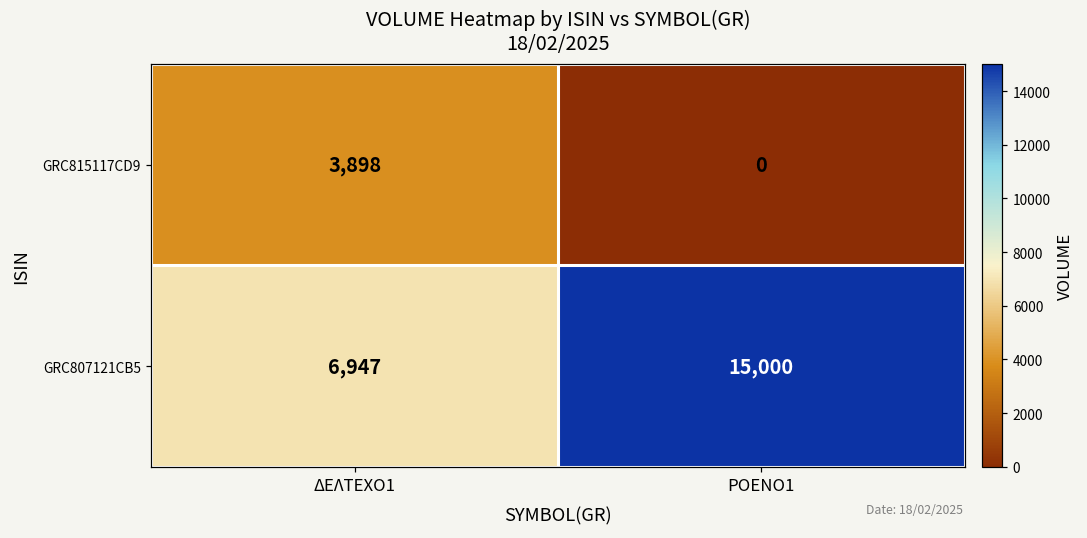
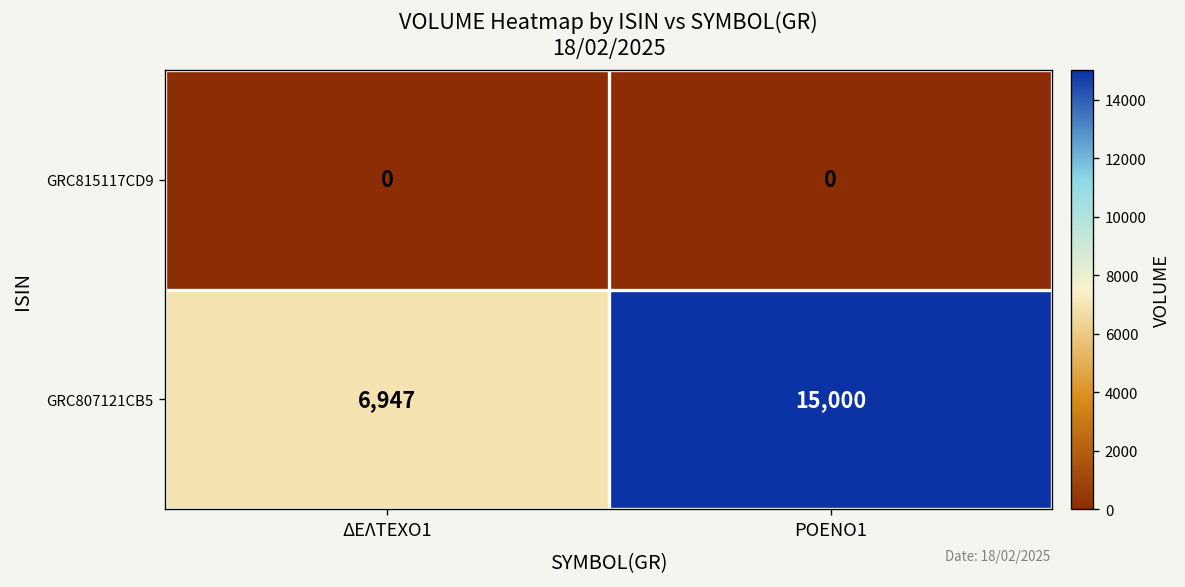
  {
    "GRC815117CD9": {
-     "ΔΕΛΤΕΧΟ1": "3,898",
+     "ΔΕΛΤΕΧΟ1": "0",
      "ΡΟΕΝΟ1": "0"
    },
    "GRC807121CB5": {
      "ΔΕΛΤΕΧΟ1": "6,947",
      "ΡΟΕΝΟ1": "15,000"
    }
  }
